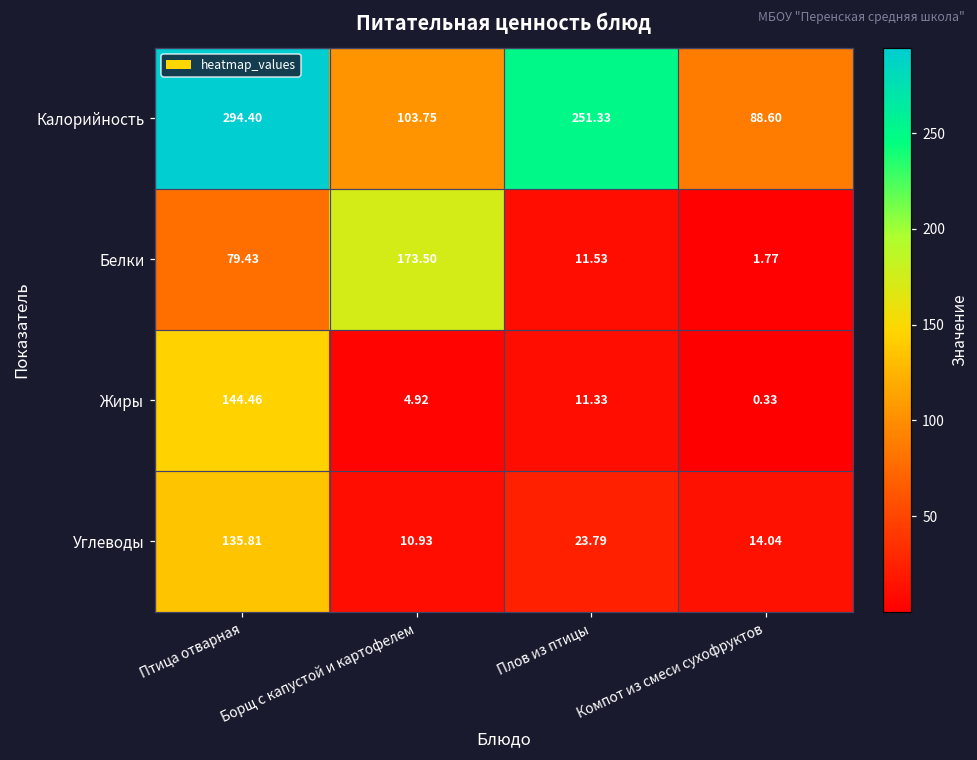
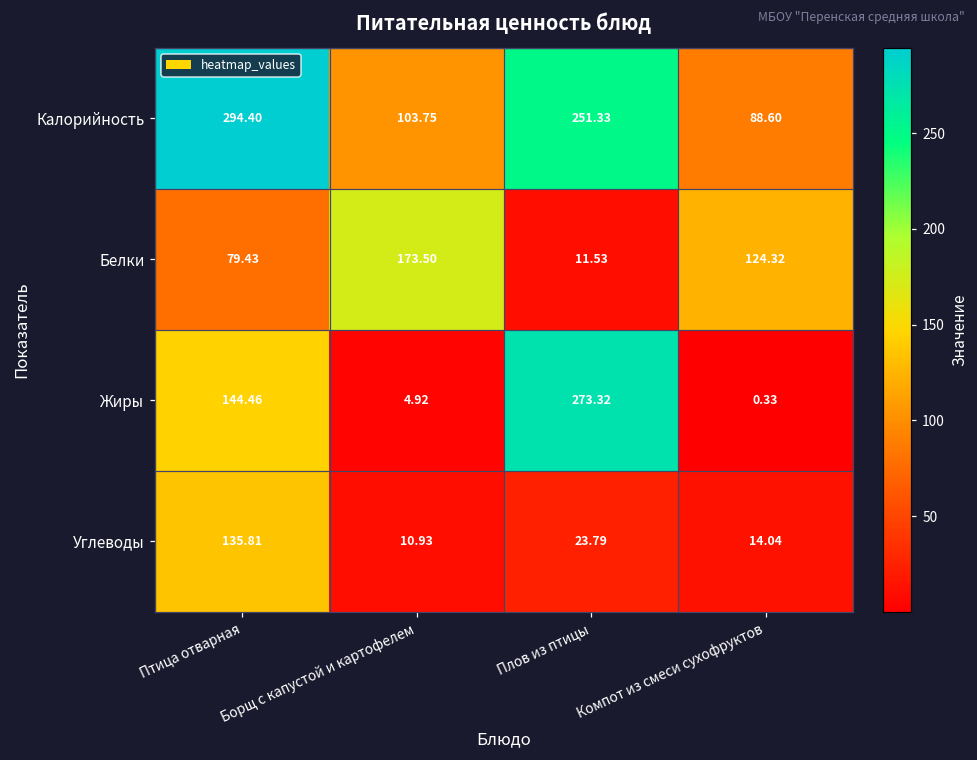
  {
    "Калорийность": {
      "Птица отварная": 294.40,
      "Борщ с капустой и картофелем": 103.75,
      "Плов из птицы": 251.33,
      "Компот из смеси сухофруктов": 88.60
    },
    "Белки": {
      "Птица отварная": 79.43,
      "Борщ с капустой и картофелем": 173.50,
      "Плов из птицы": 11.53,
-     "Компот из смеси сухофруктов": 1.77
+     "Компот из смеси сухофруктов": 124.32
    },
    "Жиры": {
      "Птица отварная": 144.46,
      "Борщ с капустой и картофелем": 4.92,
-     "Плов из птицы": 11.33,
+     "Плов из птицы": 273.32,
      "Компот из смеси сухофруктов": 0.33
    },
    "Углеводы": {
      "Птица отварная": 135.81,
      "Борщ с капустой и картофелем": 10.93,
      "Плов из птицы": 23.79,
      "Компот из смеси сухофруктов": 14.04
    }
  }
